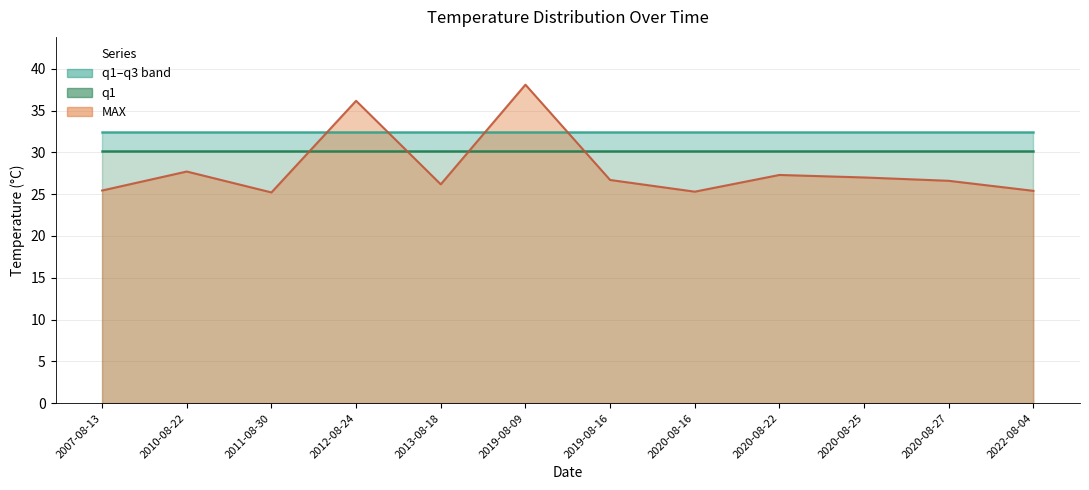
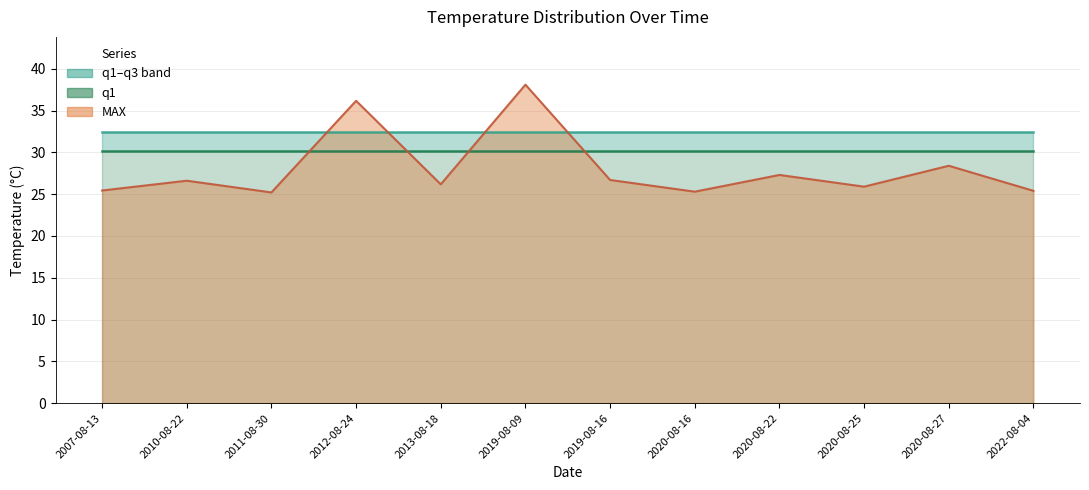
  {
    "MAX": {
      "2007-08-13": 25,
-     "2010-08-22": 28,
+     "2010-08-22": 27,
      "2011-08-30": 25,
      "2012-08-24": 36,
      "2013-08-18": 26,
      "2019-08-09": 38,
      "2019-08-16": 27,
      "2020-08-16": 25,
      "2020-08-22": 27,
-     "2020-08-25": 27,
-     "2020-08-27": 27,
+     "2020-08-25": 26,
+     "2020-08-27": 28,
      "2022-08-04": 25
    }
  }
